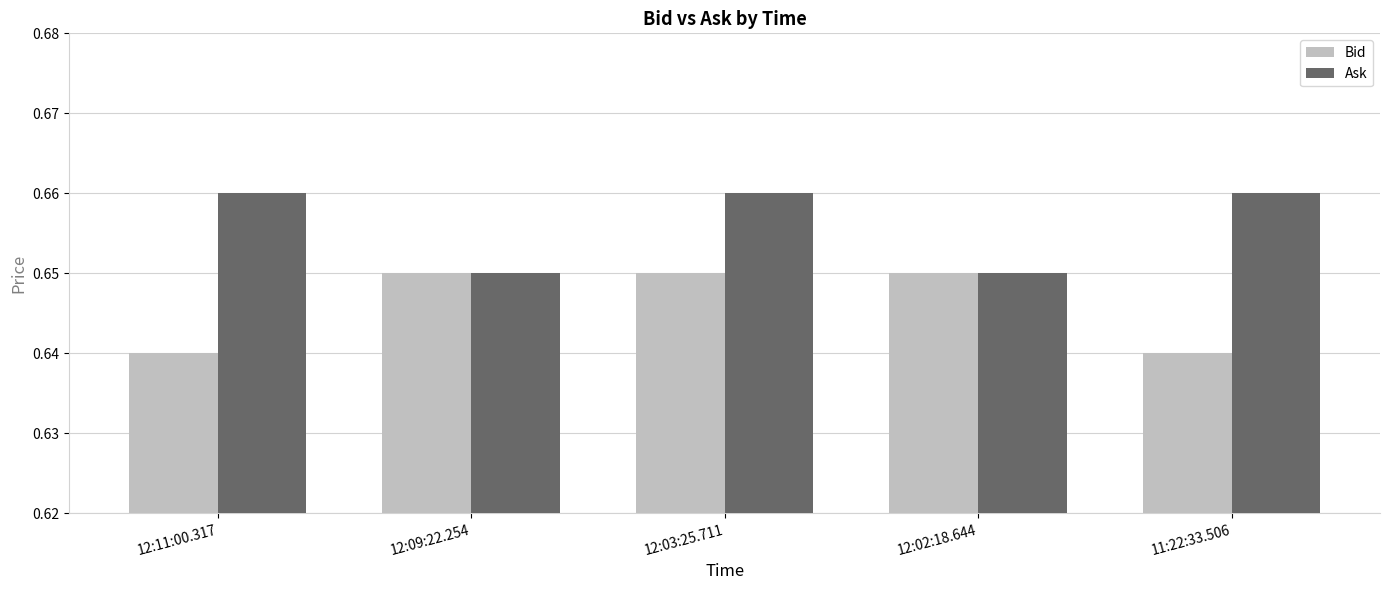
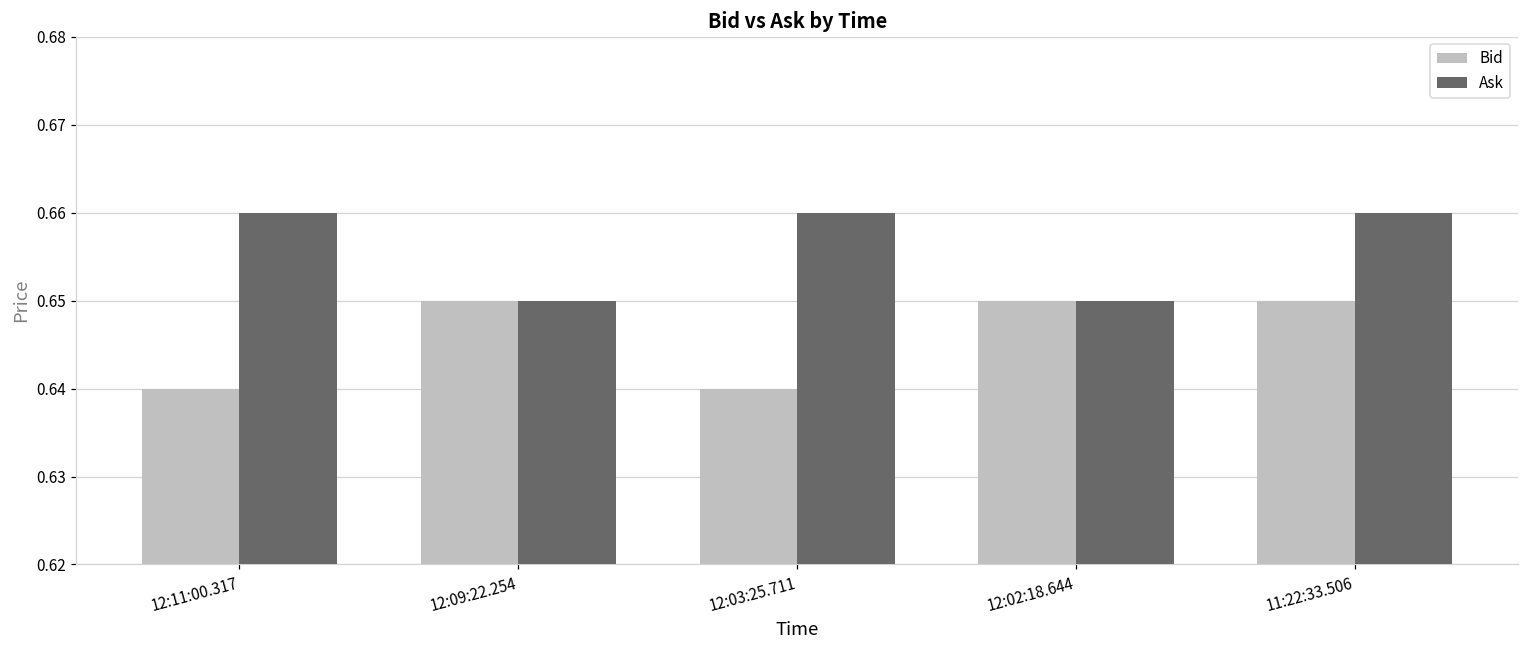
  {
    "Bid": {
      "12:11:00.317": 0.64,
      "12:09:22.254": 0.65,
-     "12:03:25.711": 0.65,
+     "12:03:25.711": 0.64,
      "12:02:18.644": 0.65,
-     "11:22:33.506": 0.64
+     "11:22:33.506": 0.65
    },
    "Ask": {
      "12:11:00.317": 0.66,
      "12:09:22.254": 0.65,
      "12:03:25.711": 0.66,
      "12:02:18.644": 0.65,
      "11:22:33.506": 0.66
    }
  }
